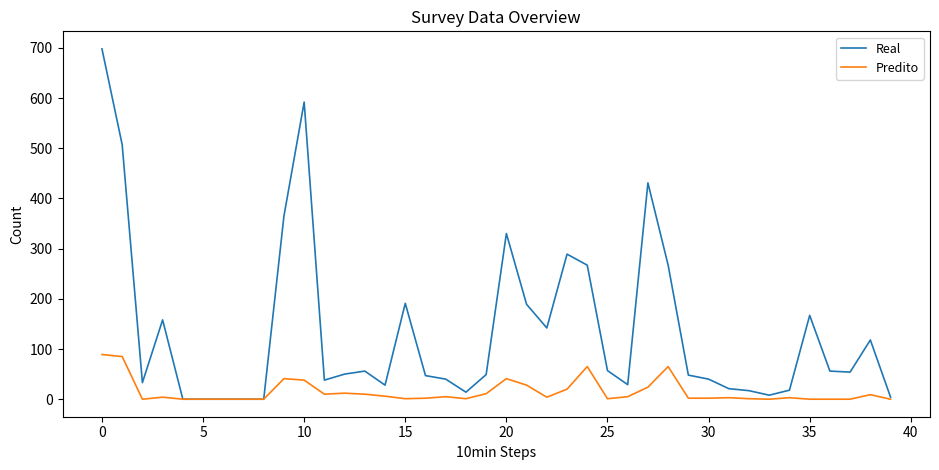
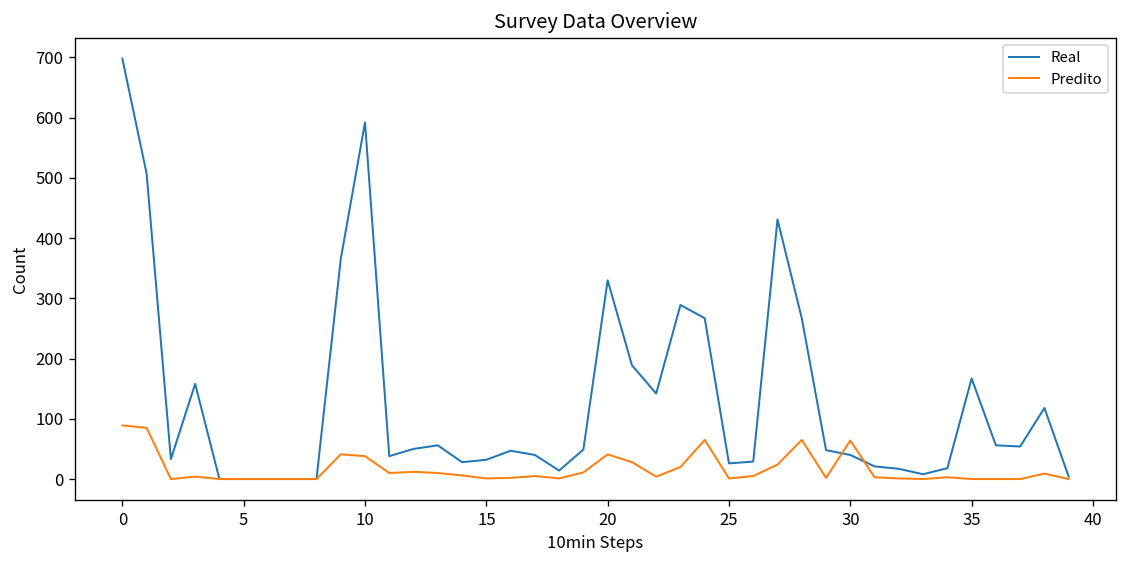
  {
    "Real": {
      "0": 700,
      "10": 590,
-     "15": 190,
+     "15": 30,
      "20": 330,
-     "25": 60,
+     "25": 30,
      "30": 40,
      "35": 170
    },
    "Predito": {
      "0": 90,
      "10": 40,
      "15": 0,
      "20": 40,
      "25": 0,
-     "30": 0,
+     "30": 60,
      "35": 0
    }
  }
